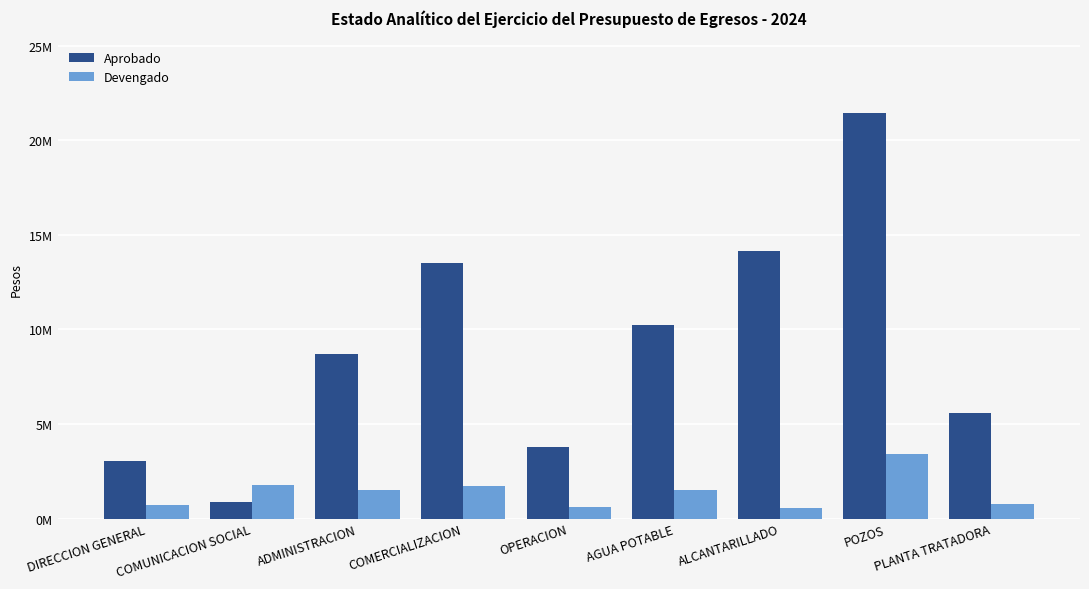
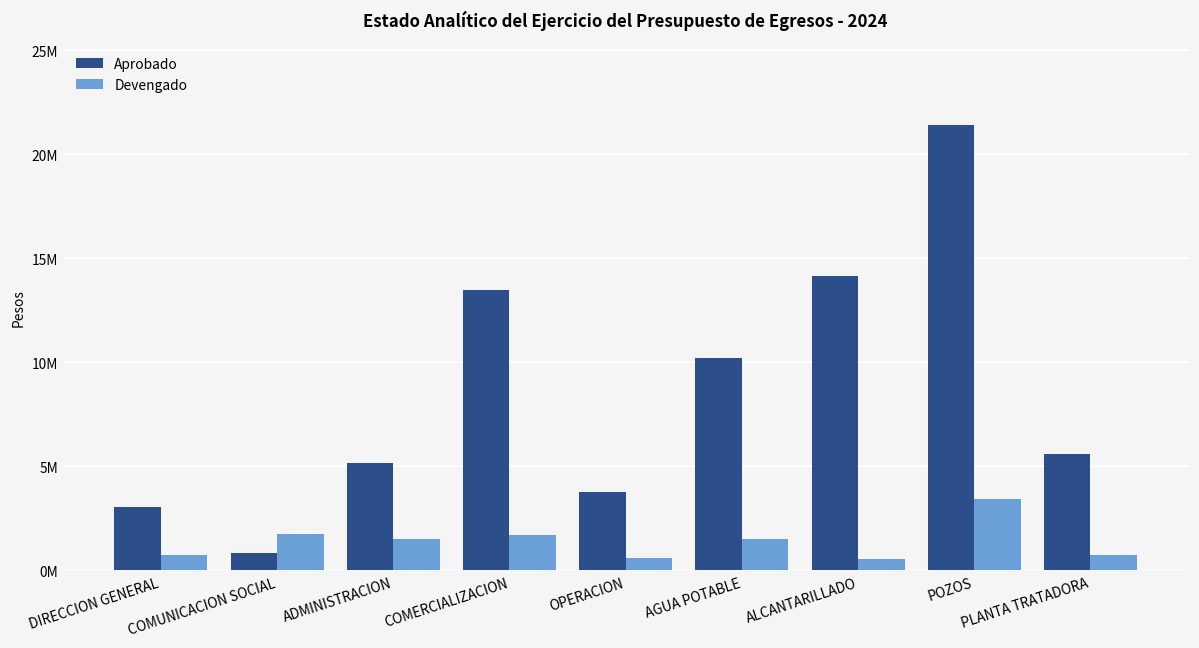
  {
    "Aprobado": {
      "DIRECCION GENERAL": 3100000,
      "COMUNICACION SOCIAL": 900000,
-     "ADMINISTRACION": 8700000,
+     "ADMINISTRACION": 5100000,
      "COMERCIALIZACION": 13500000,
      "OPERACION": 3800000,
      "AGUA POTABLE": 10200000,
      "ALCANTARILLADO": 14200000,
      "POZOS": 21400000,
      "PLANTA TRATADORA": 5600000
    },
    "Devengado": {
      "DIRECCION GENERAL": 700000,
      "COMUNICACION SOCIAL": 1800000,
      "ADMINISTRACION": 1500000,
      "COMERCIALIZACION": 1700000,
      "OPERACION": 600000,
      "AGUA POTABLE": 1500000,
      "ALCANTARILLADO": 500000,
      "POZOS": 3400000,
      "PLANTA TRATADORA": 800000
    }
  }
